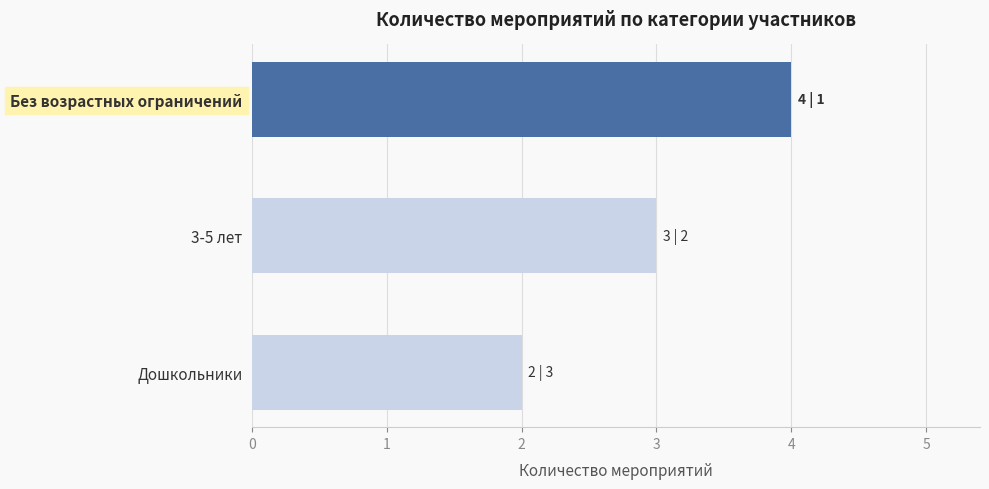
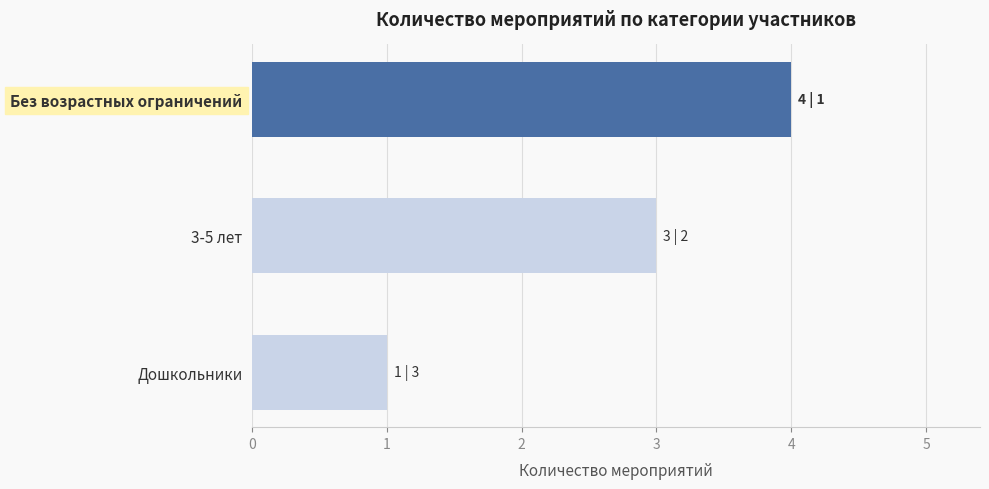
  {
    "Без возрастных ограничений": 4,
    "3-5 лет": 3,
-   "Дошкольники": 2
+   "Дошкольники": 1
  }
